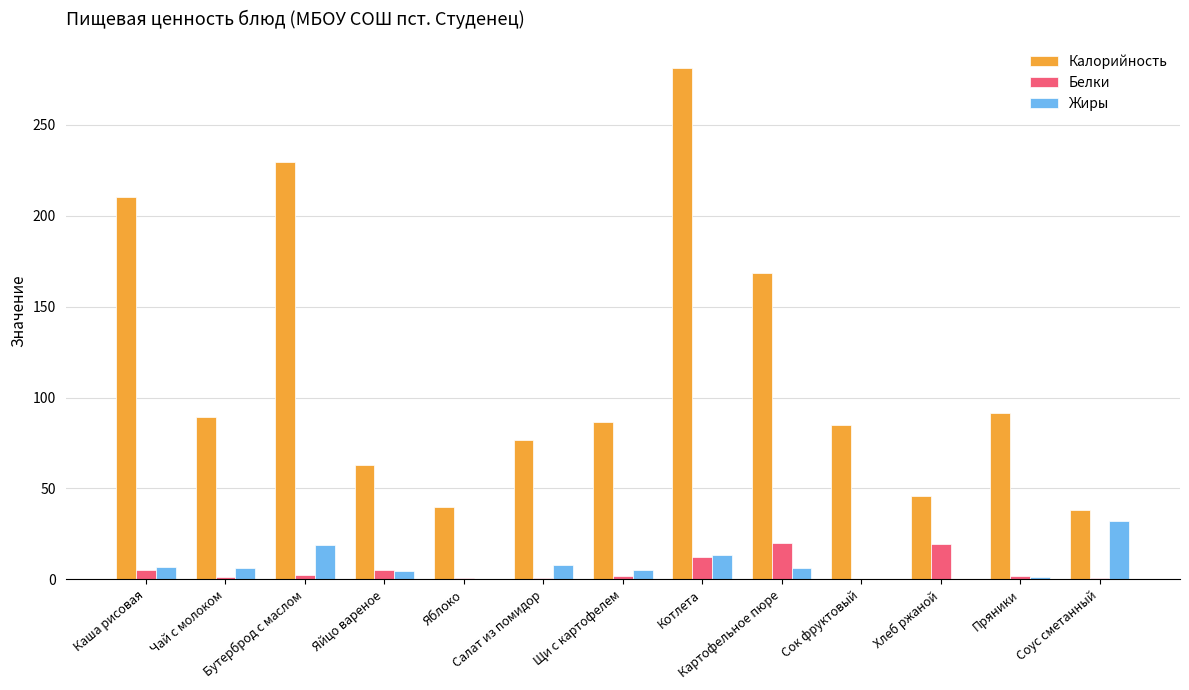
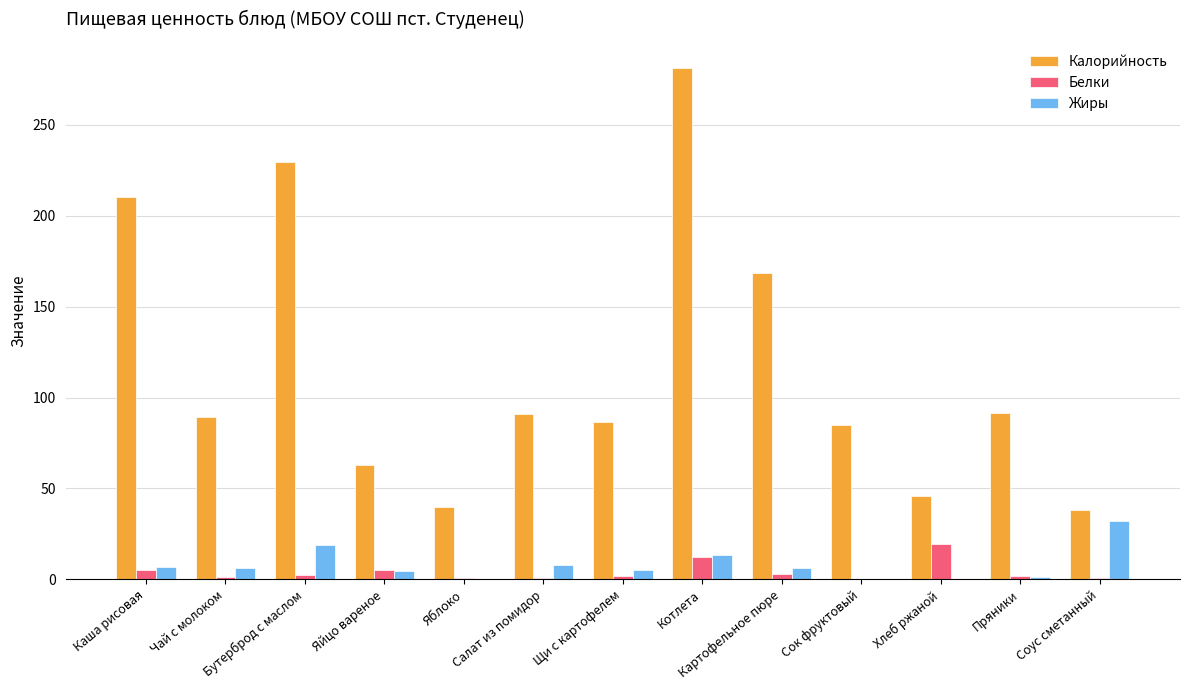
  {
    "Калорийность": {
      "Каша рисовая": 210,
      "Чай с молоком": 89,
      "Бутерброд с маслом": 230,
      "Яйцо вареное": 63,
      "Яблоко": 40,
-     "Салат из помидор": 77,
+     "Салат из помидор": 91,
      "Щи с картофелем": 86,
      "Котлета": 281,
      "Картофельное пюре": 168,
      "Сок фруктовый": 85,
      "Хлеб ржаной": 46,
      "Пряники": 92,
      "Соус сметанный": 38
    },
    "Белки": {
      "Каша рисовая": 5,
      "Бутерброд с маслом": 2,
      "Яйцо вареное": 5,
      "Щи с картофелем": 2,
      "Котлета": 12,
-     "Картофельное пюре": 20,
+     "Картофельное пюре": 3,
      "Хлеб ржаной": 20,
      "Пряники": 2
    },
    "Жиры": {
      "Каша рисовая": 7,
      "Чай с молоком": 7,
      "Бутерброд с маслом": 19,
      "Яйцо вареное": 5,
      "Яблоко": 0,
      "Салат из помидор": 8,
      "Щи с картофелем": 5,
      "Котлета": 13,
      "Картофельное пюре": 6,
      "Сок фруктовый": 0,
      "Соус сметанный": 32
    }
  }
